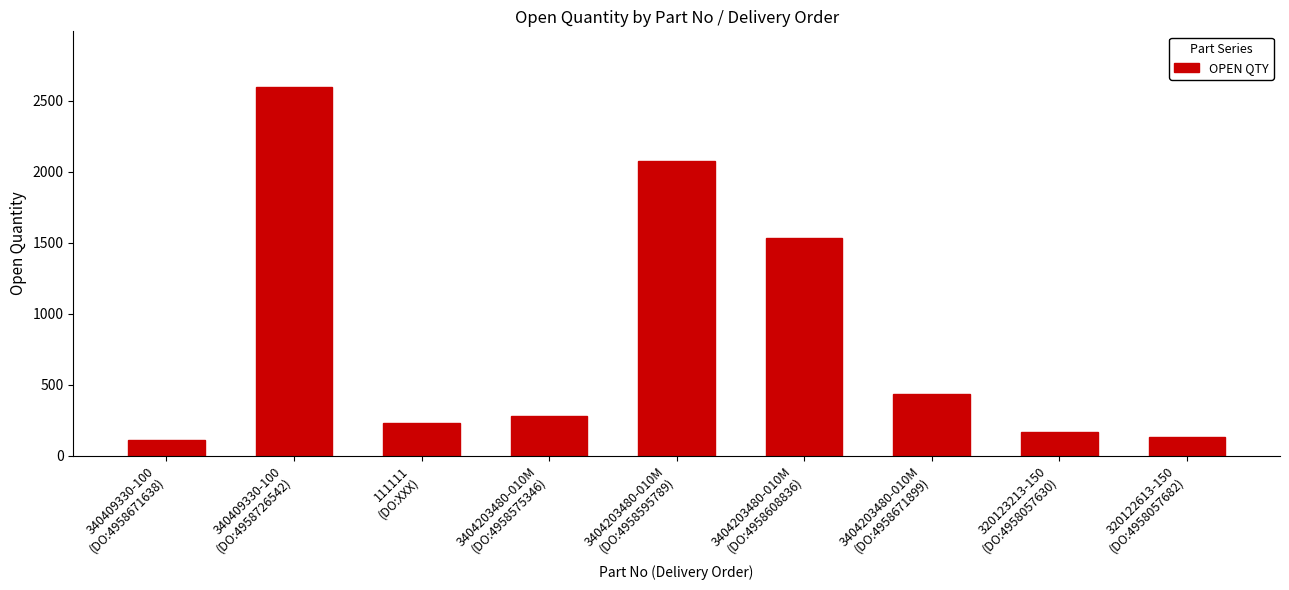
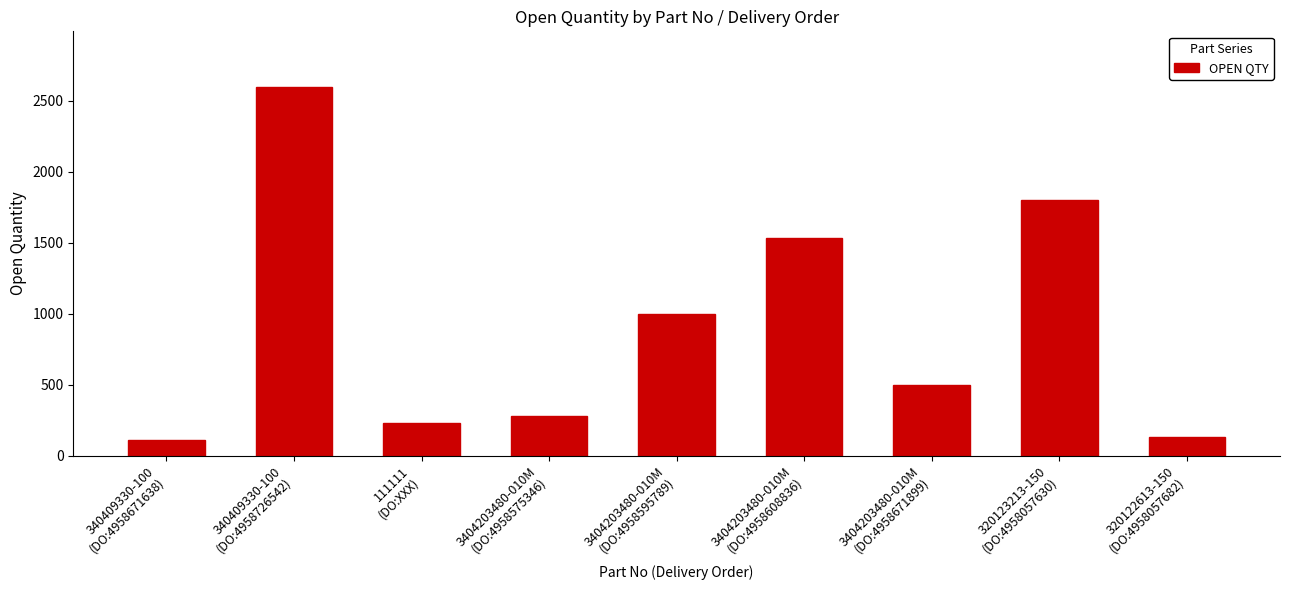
  {
    "340409330-100 (DO:4958671638)": 110,
    "340409330-100 (DO:4958726542)": 2600,
    "111111 (DO:XXX)": 230,
    "3404203480-010M (DO:4958575346)": 280,
-   "3404203480-010M (DO:4958595789)": 2080,
+   "3404203480-010M (DO:4958595789)": 1000,
    "3404203480-010M (DO:4958608836)": 1530,
-   "3404203480-010M (DO:4958671899)": 440,
-   "320123213-150 (DO:4958057630)": 170,
+   "3404203480-010M (DO:4958671899)": 500,
+   "320123213-150 (DO:4958057630)": 1800,
    "320122613-150 (DO:4958057682)": 130
  }
